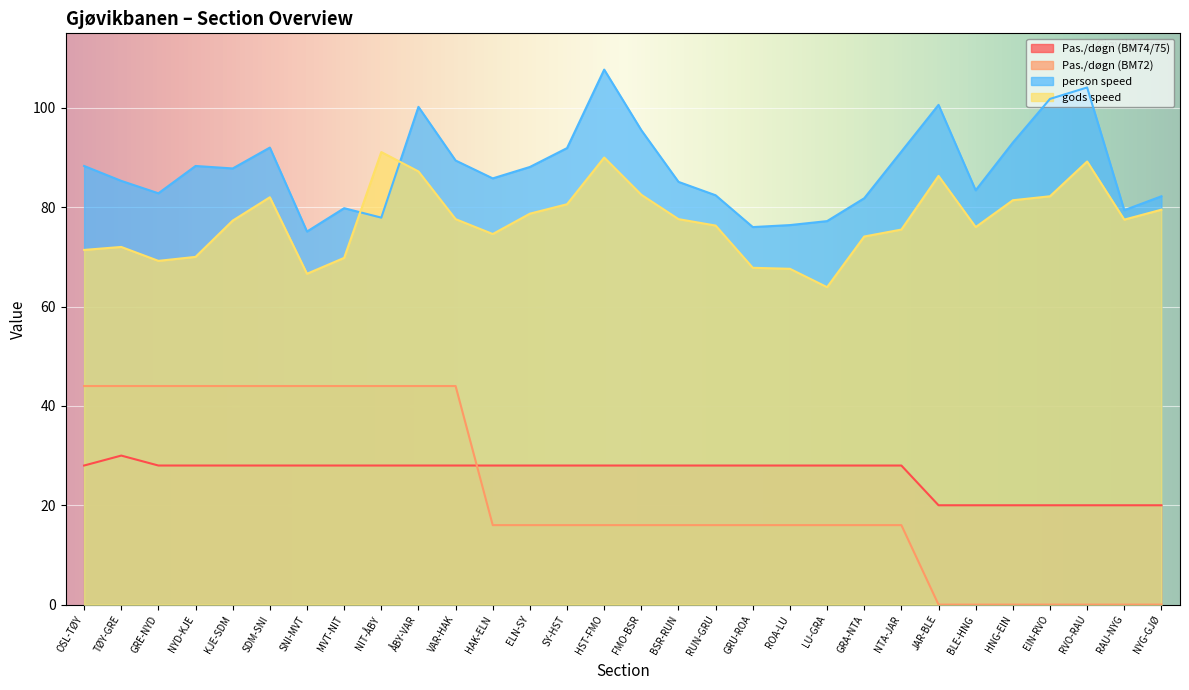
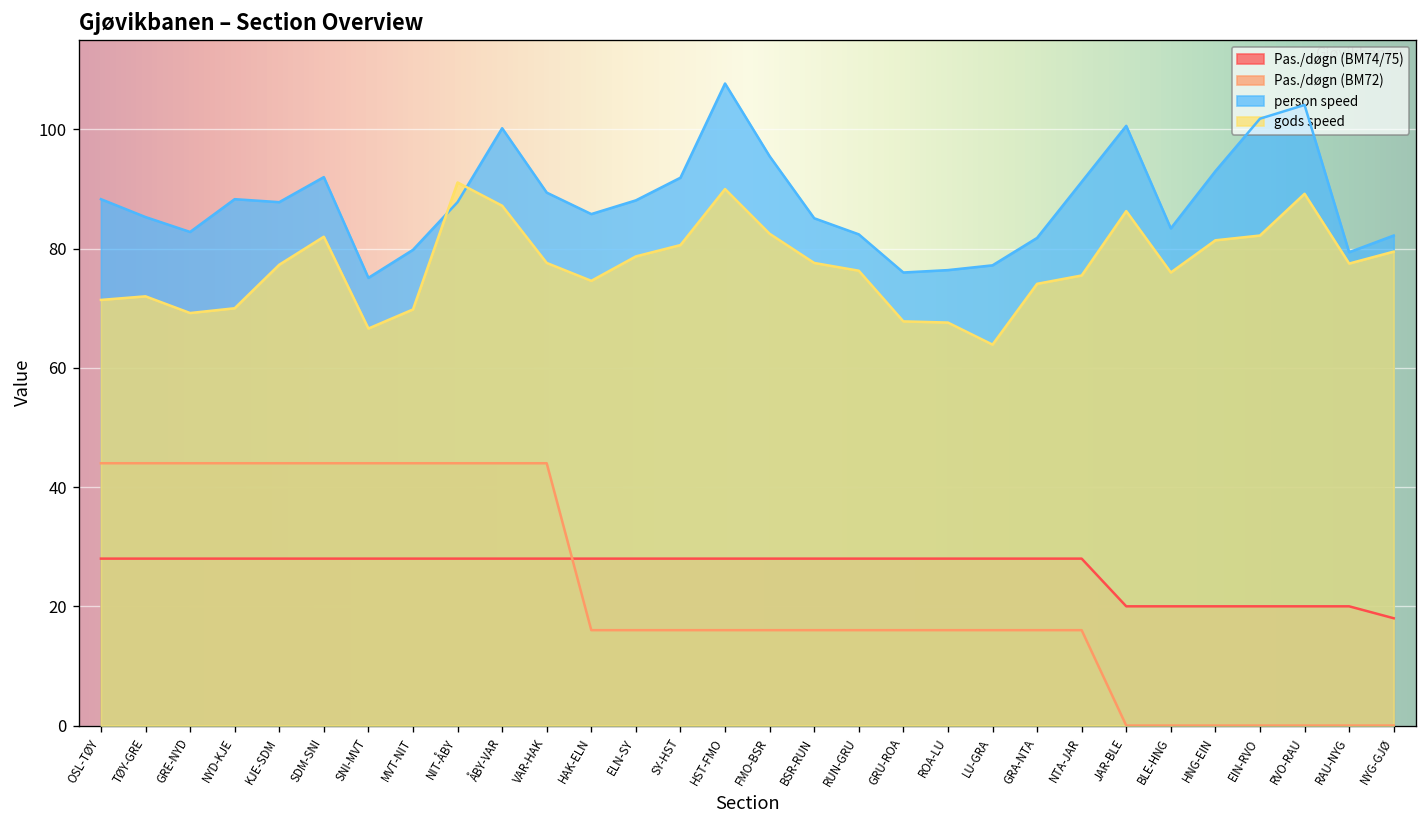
  {
    "Pas./døgn (BM74/75)": {
      "OSL-TØY": 28,
-     "TØY-GRE": 30,
+     "TØY-GRE": 28,
      "GRE-NYD": 28,
      "NYD-KJE": 28,
      "KJE-SDM": 28,
      "SDM-SNI": 28,
      "SNI-MVT": 28,
      "MVT-NIT": 28,
      "NIT-ÅBY": 28,
      "ÅBY-VAR": 28,
      "VAR-HAK": 28,
      "HAK-ELN": 28,
      "ELN-SY": 28,
      "SY-HST": 28,
      "HST-FMO": 28,
      "FMO-BSR": 28,
      "BSR-RUN": 28,
      "RUN-GRU": 28,
      "GRU-ROA": 28,
      "ROA-LU": 28,
      "LU-GRA": 28,
      "GRA-NTA": 28,
      "NTA-JAR": 28,
      "JAR-BLE": 20,
      "BLE-HNG": 20,
      "HNG-EIN": 20,
      "EIN-RVO": 20,
      "RVO-RAU": 20,
      "RAU-NYG": 20,
-     "NYG-GJØ": 20
+     "NYG-GJØ": 18
    },
    "Pas./døgn (BM72)": {
      "OSL-TØY": 44,
      "TØY-GRE": 44,
      "GRE-NYD": 44,
      "NYD-KJE": 44,
      "KJE-SDM": 44,
      "SDM-SNI": 44,
      "SNI-MVT": 44,
      "MVT-NIT": 44,
      "NIT-ÅBY": 44,
      "ÅBY-VAR": 44,
      "VAR-HAK": 44,
      "HAK-ELN": 16,
      "ELN-SY": 16,
      "SY-HST": 16,
      "HST-FMO": 16,
      "FMO-BSR": 16,
      "BSR-RUN": 16,
      "RUN-GRU": 16,
      "GRU-ROA": 16,
      "ROA-LU": 16,
      "LU-GRA": 16,
      "GRA-NTA": 16,
      "NTA-JAR": 16,
      "JAR-BLE": 0,
      "BLE-HNG": 0,
      "HNG-EIN": 0,
      "EIN-RVO": 0,
      "RVO-RAU": 0,
      "RAU-NYG": 0,
      "NYG-GJØ": 0
    },
    "person speed": {
      "OSL-TØY": 88,
      "TØY-GRE": 85,
      "GRE-NYD": 83,
      "NYD-KJE": 88,
      "KJE-SDM": 88,
      "SDM-SNI": 92,
      "SNI-MVT": 75,
      "MVT-NIT": 80,
-     "NIT-ÅBY": 78,
+     "NIT-ÅBY": 88,
      "ÅBY-VAR": 100,
      "VAR-HAK": 89,
      "HAK-ELN": 86,
      "ELN-SY": 88,
      "SY-HST": 92,
      "HST-FMO": 108,
      "FMO-BSR": 96,
      "BSR-RUN": 85,
      "RUN-GRU": 82,
      "GRU-ROA": 76,
      "ROA-LU": 76,
      "LU-GRA": 77,
      "GRA-NTA": 82,
      "NTA-JAR": 91,
      "JAR-BLE": 101,
      "BLE-HNG": 83,
      "HNG-EIN": 93,
      "RAU-NYG": 79,
      "NYG-GJØ": 82
    },
    "gods speed": {
      "OSL-TØY": 71,
      "TØY-GRE": 72,
      "GRE-NYD": 69,
      "NYD-KJE": 70,
      "KJE-SDM": 77,
      "SDM-SNI": 82,
      "SNI-MVT": 67,
      "MVT-NIT": 70,
      "NIT-ÅBY": 91,
      "ÅBY-VAR": 87,
      "VAR-HAK": 78,
      "HAK-ELN": 75,
      "ELN-SY": 79,
      "SY-HST": 81,
      "HST-FMO": 90,
      "FMO-BSR": 83,
      "BSR-RUN": 78,
      "RUN-GRU": 76,
      "GRU-ROA": 68,
      "ROA-LU": 68,
      "LU-GRA": 64,
      "GRA-NTA": 74,
      "NTA-JAR": 76,
      "JAR-BLE": 86,
      "BLE-HNG": 76,
      "HNG-EIN": 81,
      "EIN-RVO": 82,
      "RVO-RAU": 89,
      "RAU-NYG": 78,
      "NYG-GJØ": 80
    }
  }
